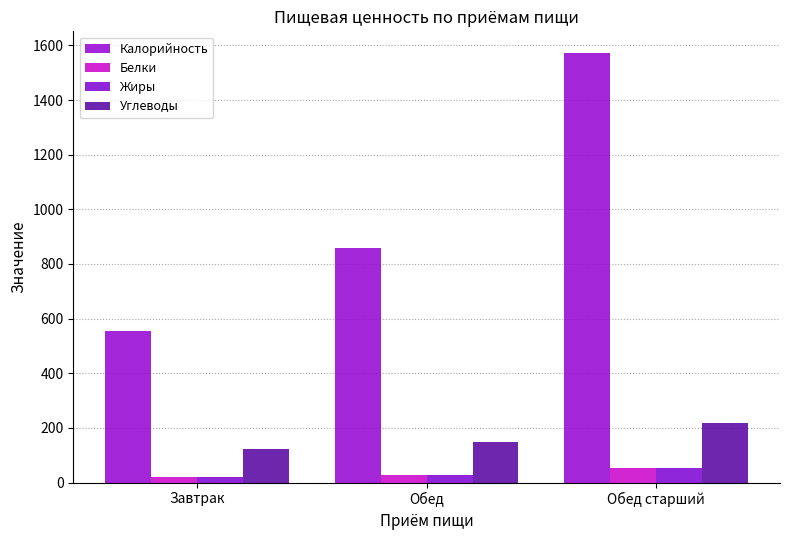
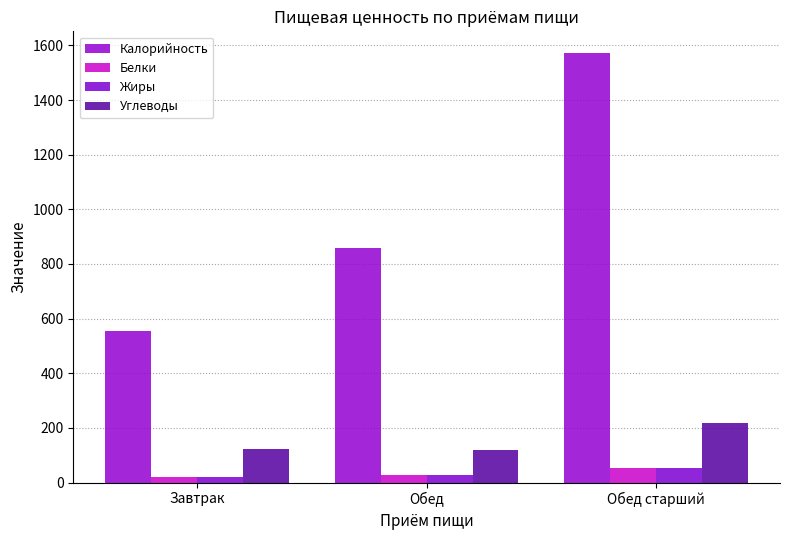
  {
    "Углеводы": {
      "Завтрак": 120,
-     "Обед": 150,
+     "Обед": 120,
      "Обед старший": 220
    }
  }
